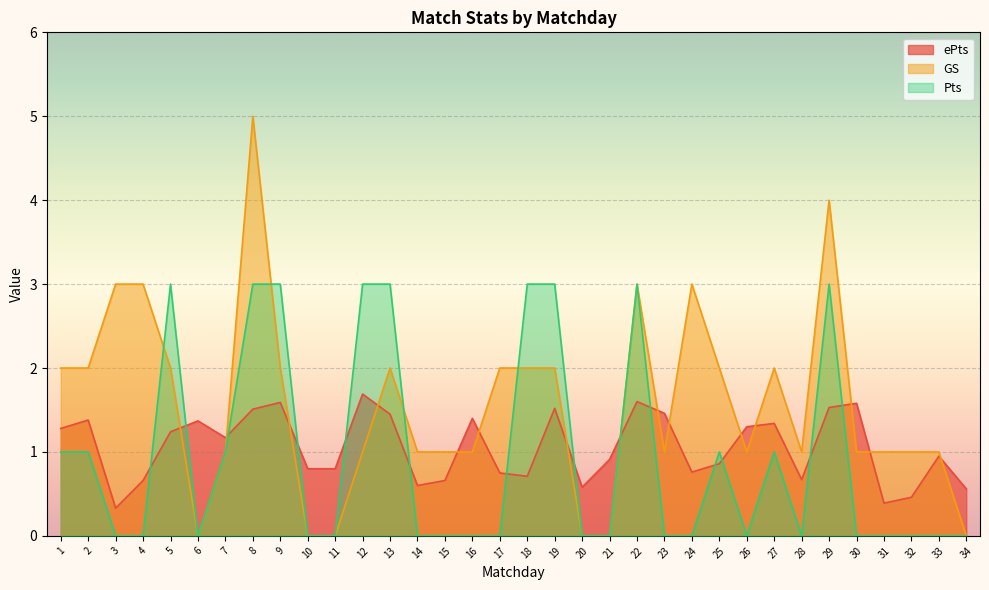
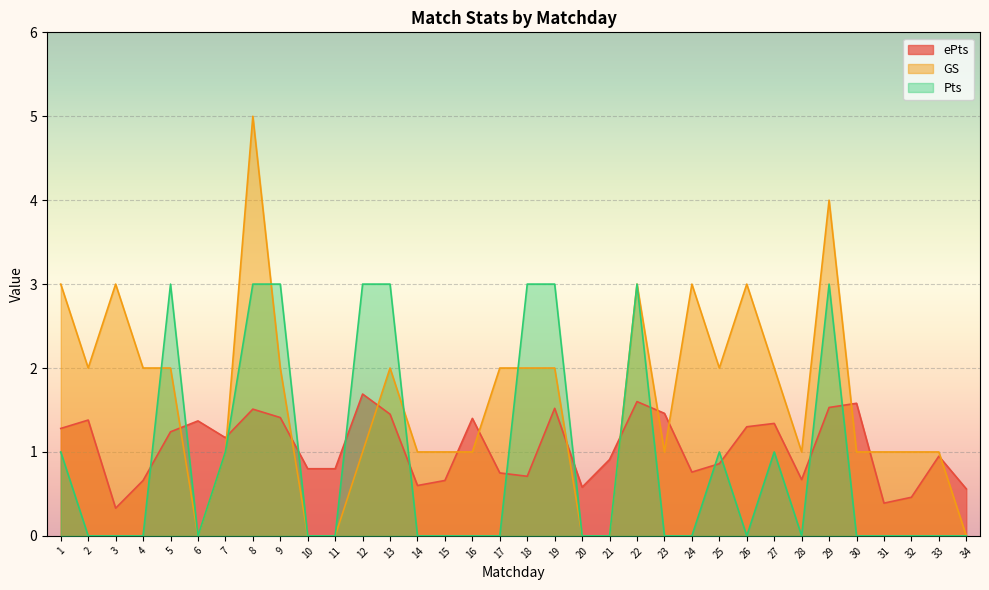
  {
    "ePts": {
      "1": 1.3,
      "2": 1.4,
      "3": 0.3,
      "4": 0.7,
      "5": 1.2,
      "6": 1.4,
      "7": 1.2,
      "8": 1.5,
-     "9": 1.6,
+     "9": 1.4,
      "10": 0.8,
      "11": 0.8,
      "12": 1.7,
      "13": 1.5,
      "14": 0.6,
      "15": 0.7,
      "16": 1.4,
      "17": 0.8,
      "18": 0.7,
      "19": 1.5,
      "20": 0.6,
      "21": 0.9,
      "22": 1.6,
      "23": 1.5,
      "24": 0.8,
      "25": 0.9,
      "26": 1.3,
      "27": 1.3,
      "28": 0.7,
      "29": 1.5,
      "30": 1.6,
      "31": 0.4,
      "32": 0.5,
      "33": 1.0,
      "34": 0.6
    },
    "GS": {
-     "1": 2,
+     "1": 3,
      "2": 2,
      "3": 3,
-     "4": 3,
+     "4": 2,
      "5": 2,
      "8": 5,
      "9": 2,
      "12": 1,
      "13": 2,
      "14": 1,
      "15": 1,
      "16": 1,
      "17": 2,
      "18": 2,
      "19": 2,
      "23": 1,
      "24": 3,
      "25": 2,
-     "26": 1,
+     "26": 3,
      "27": 2,
      "28": 1,
      "29": 4,
      "30": 1,
      "31": 1,
      "32": 1,
      "33": 1
    },
    "Pts": {
      "1": 1,
-     "2": 1,
+     "2": 0,
      "3": 0,
      "4": 0,
      "5": 3,
      "8": 3,
      "9": 3,
      "12": 3,
      "13": 3,
      "14": 0,
      "15": 0,
      "16": 0,
      "17": 0,
      "18": 3,
      "19": 3,
      "23": 0,
      "24": 0,
      "25": 1,
      "26": 0,
      "27": 1,
      "28": 0,
      "29": 3,
      "30": 0,
      "31": 0,
      "32": 0,
      "33": 0
    }
  }
